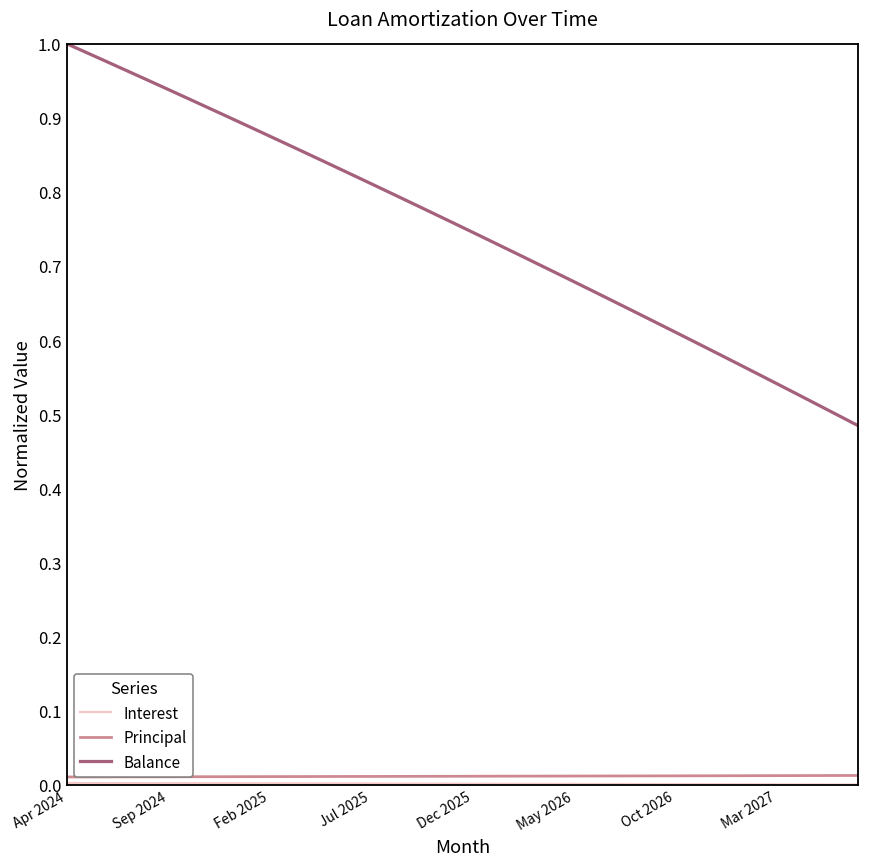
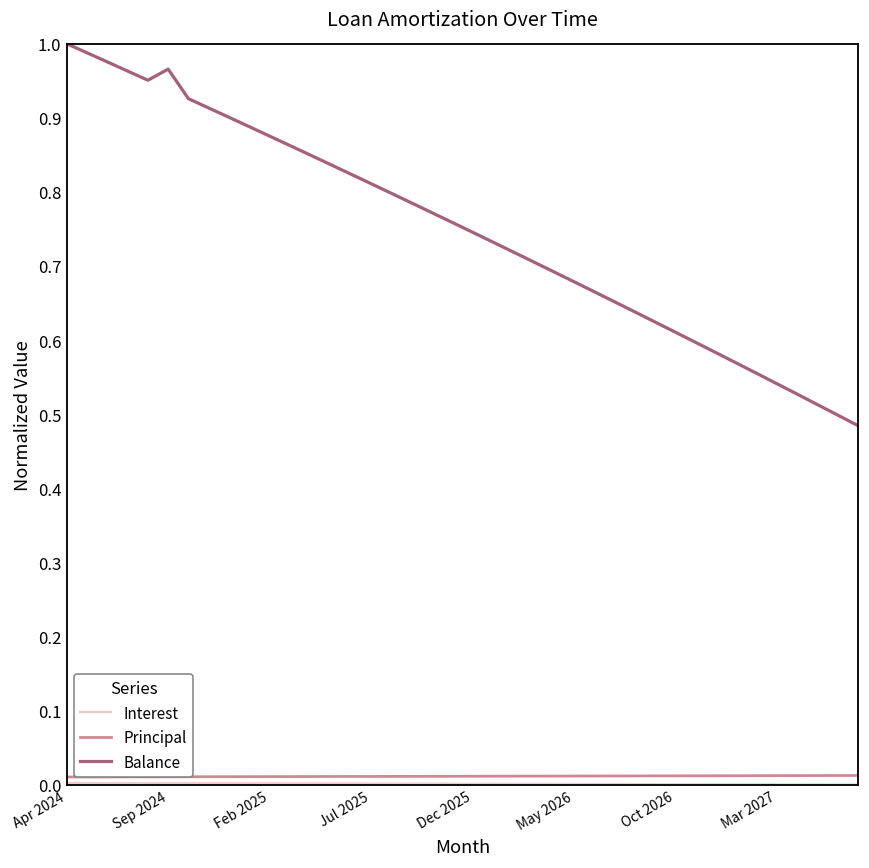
  {
    "Interest": {
      "Apr 2024": 0.00,
      "Sep 2024": 0.00,
      "Feb 2025": 0.00,
      "Jul 2025": 0.00,
      "Dec 2025": 0.00,
      "May 2026": 0.00,
      "Oct 2026": 0.00,
      "Mar 2027": 0.00
    },
    "Principal": {
      "Apr 2024": 0.01,
      "Feb 2025": 0.01,
      "Jul 2025": 0.01,
      "Dec 2025": 0.01,
      "May 2026": 0.01,
      "Oct 2026": 0.01,
      "Mar 2027": 0.01
    },
    "Balance": {
      "Apr 2024": 1.00,
-     "Sep 2024": 0.94,
+     "Sep 2024": 0.97,
      "Feb 2025": 0.88,
      "Jul 2025": 0.81,
      "Dec 2025": 0.75,
      "May 2026": 0.68,
      "Oct 2026": 0.61,
      "Mar 2027": 0.54
    }
  }
